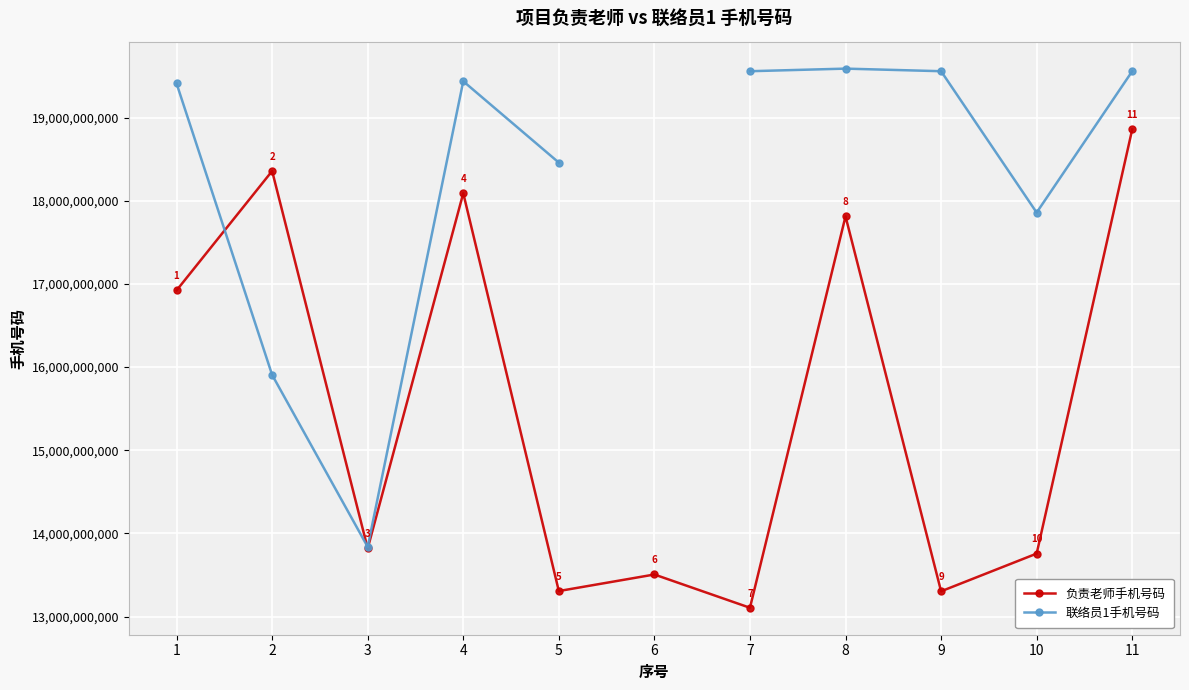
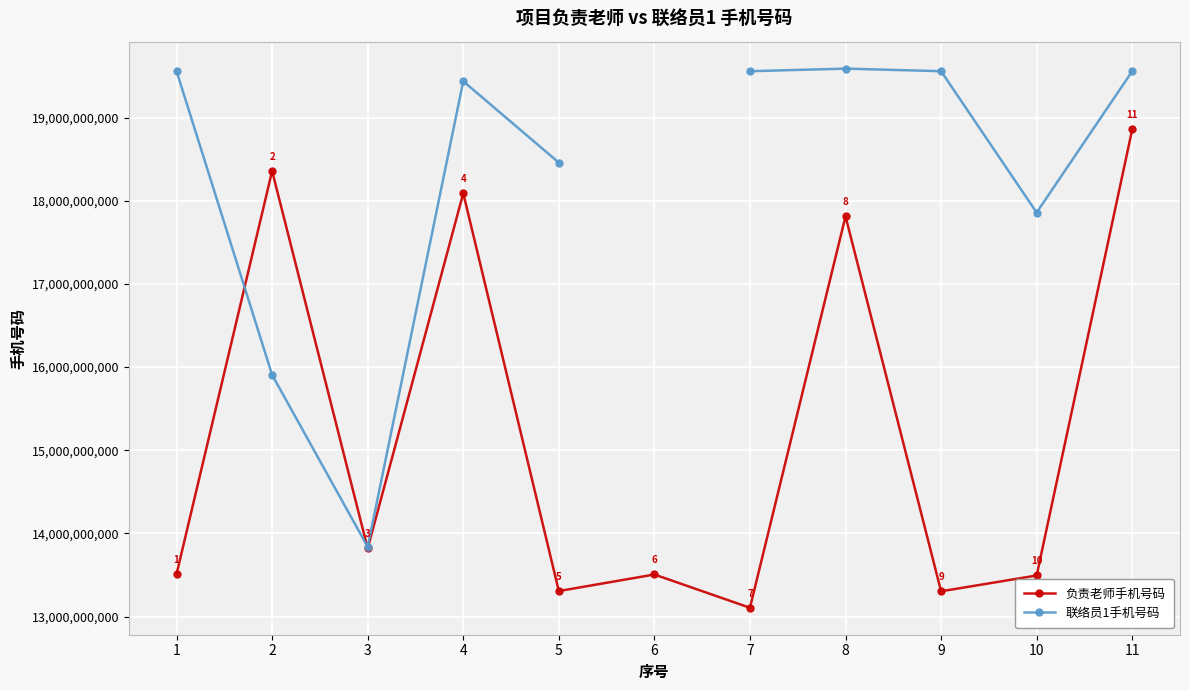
  {
    "负责老师手机号码": {
-     "1": "16,900,000,000",
-     "10": "13,800,000,000"
+     "1": "13,500,000,000",
+     "10": "13,500,000,000"
    },
    "联络员1手机号码": {
-     "1": "19,400,000,000",
+     "1": "19,600,000,000",
      "2": "15,900,000,000",
      "4": "19,400,000,000",
      "5": "18,500,000,000",
      "7": "19,600,000,000",
      "8": "19,600,000,000",
      "9": "19,600,000,000",
      "10": "17,900,000,000",
      "11": "19,600,000,000"
    }
  }
